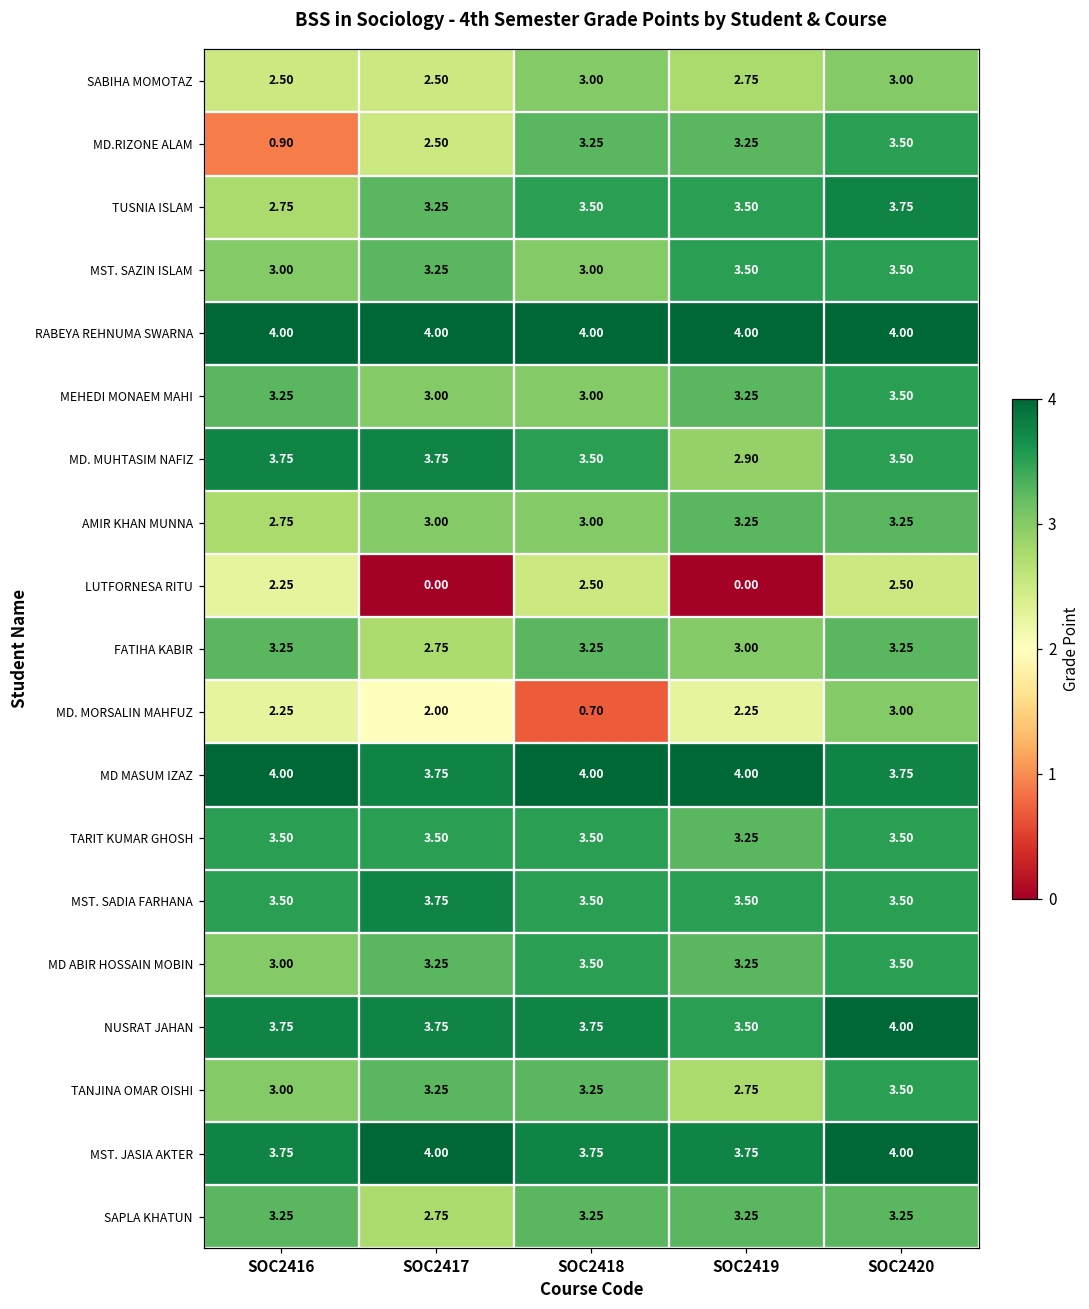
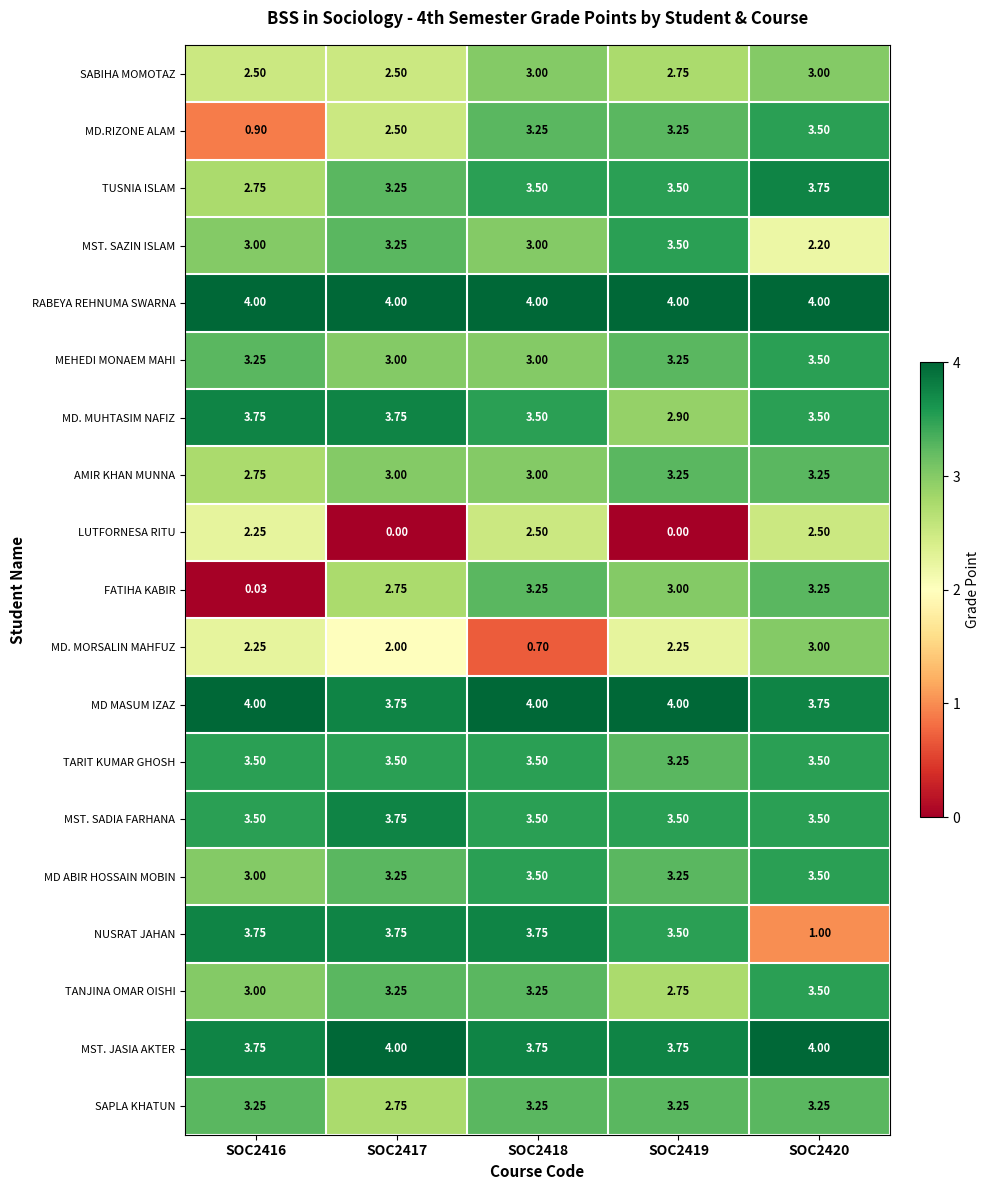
  {
    "SABIHA MOMOTAZ": {
      "SOC2416": 2.50,
      "SOC2417": 2.50,
      "SOC2418": 3.00,
      "SOC2419": 2.75,
      "SOC2420": 3.00
    },
    "MD.RIZONE ALAM": {
      "SOC2416": 0.90,
      "SOC2417": 2.50,
      "SOC2418": 3.25,
      "SOC2419": 3.25,
      "SOC2420": 3.50
    },
    "TUSNIA ISLAM": {
      "SOC2416": 2.75,
      "SOC2417": 3.25,
      "SOC2418": 3.50,
      "SOC2419": 3.50,
      "SOC2420": 3.75
    },
    "MST. SAZIN ISLAM": {
      "SOC2416": 3.00,
      "SOC2417": 3.25,
      "SOC2418": 3.00,
      "SOC2419": 3.50,
-     "SOC2420": 3.50
+     "SOC2420": 2.20
    },
    "RABEYA REHNUMA SWARNA": {
      "SOC2416": 4.00,
      "SOC2417": 4.00,
      "SOC2418": 4.00,
      "SOC2419": 4.00,
      "SOC2420": 4.00
    },
    "MEHEDI MONAEM MAHI": {
      "SOC2416": 3.25,
      "SOC2417": 3.00,
      "SOC2418": 3.00,
      "SOC2419": 3.25,
      "SOC2420": 3.50
    },
    "MD. MUHTASIM NAFIZ": {
      "SOC2416": 3.75,
      "SOC2417": 3.75,
      "SOC2418": 3.50,
      "SOC2419": 2.90,
      "SOC2420": 3.50
    },
    "AMIR KHAN MUNNA": {
      "SOC2416": 2.75,
      "SOC2417": 3.00,
      "SOC2418": 3.00,
      "SOC2419": 3.25,
      "SOC2420": 3.25
    },
    "LUTFORNESA RITU": {
      "SOC2416": 2.25,
      "SOC2417": 0.00,
      "SOC2418": 2.50,
      "SOC2419": 0.00,
      "SOC2420": 2.50
    },
    "FATIHA KABIR": {
-     "SOC2416": 3.25,
+     "SOC2416": 0.03,
      "SOC2417": 2.75,
      "SOC2418": 3.25,
      "SOC2419": 3.00,
      "SOC2420": 3.25
    },
    "MD. MORSALIN MAHFUZ": {
      "SOC2416": 2.25,
      "SOC2417": 2.00,
      "SOC2418": 0.70,
      "SOC2419": 2.25,
      "SOC2420": 3.00
    },
    "MD MASUM IZAZ": {
      "SOC2416": 4.00,
      "SOC2417": 3.75,
      "SOC2418": 4.00,
      "SOC2419": 4.00,
      "SOC2420": 3.75
    },
    "TARIT KUMAR GHOSH": {
      "SOC2416": 3.50,
      "SOC2417": 3.50,
      "SOC2418": 3.50,
      "SOC2419": 3.25,
      "SOC2420": 3.50
    },
    "MST. SADIA FARHANA": {
      "SOC2416": 3.50,
      "SOC2417": 3.75,
      "SOC2418": 3.50,
      "SOC2419": 3.50,
      "SOC2420": 3.50
    },
    "MD ABIR HOSSAIN MOBIN": {
      "SOC2416": 3.00,
      "SOC2417": 3.25,
      "SOC2418": 3.50,
      "SOC2419": 3.25,
      "SOC2420": 3.50
    },
    "NUSRAT JAHAN": {
      "SOC2416": 3.75,
      "SOC2417": 3.75,
      "SOC2418": 3.75,
      "SOC2419": 3.50,
-     "SOC2420": 4.00
+     "SOC2420": 1.00
    },
    "TANJINA OMAR OISHI": {
      "SOC2416": 3.00,
      "SOC2417": 3.25,
      "SOC2418": 3.25,
      "SOC2419": 2.75,
      "SOC2420": 3.50
    },
    "MST. JASIA AKTER": {
      "SOC2416": 3.75,
      "SOC2417": 4.00,
      "SOC2418": 3.75,
      "SOC2419": 3.75,
      "SOC2420": 4.00
    },
    "SAPLA KHATUN": {
      "SOC2416": 3.25,
      "SOC2417": 2.75,
      "SOC2418": 3.25,
      "SOC2419": 3.25,
      "SOC2420": 3.25
    }
  }
